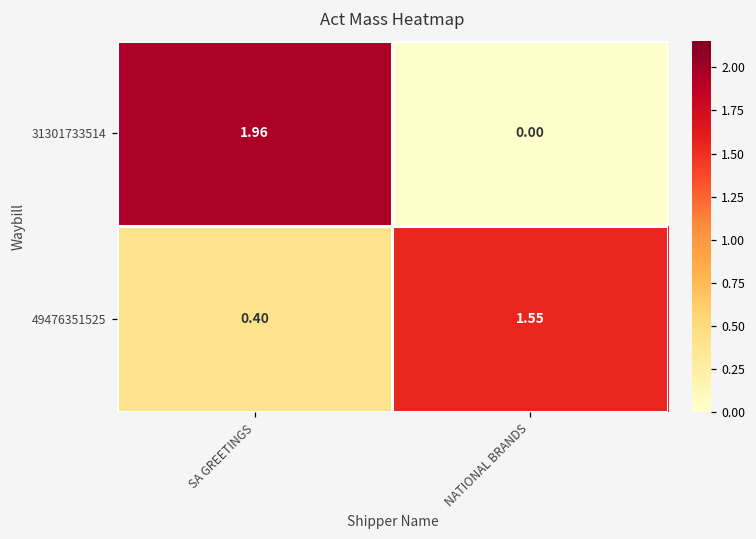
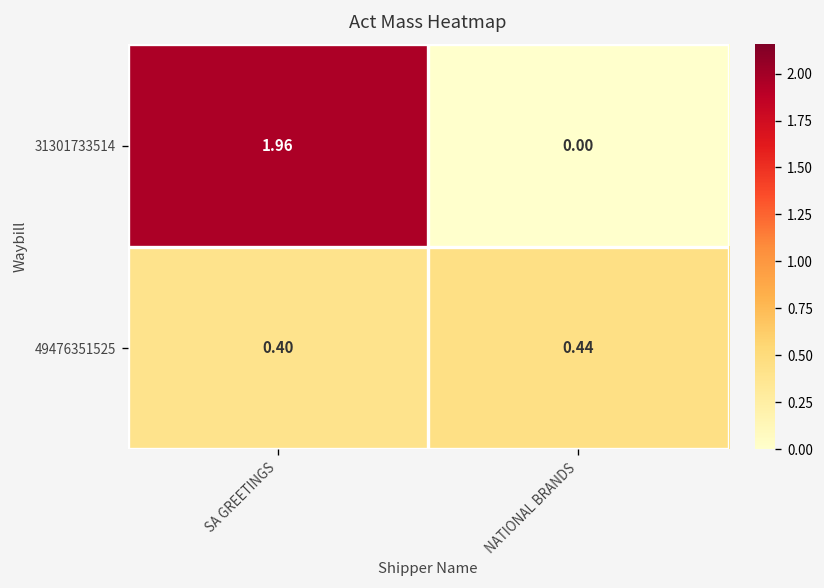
  {
    "31301733514": {
      "SA GREETINGS": 1.96,
      "NATIONAL BRANDS": 0.00
    },
    "49476351525": {
      "SA GREETINGS": 0.40,
-     "NATIONAL BRANDS": 1.55
+     "NATIONAL BRANDS": 0.44
    }
  }
